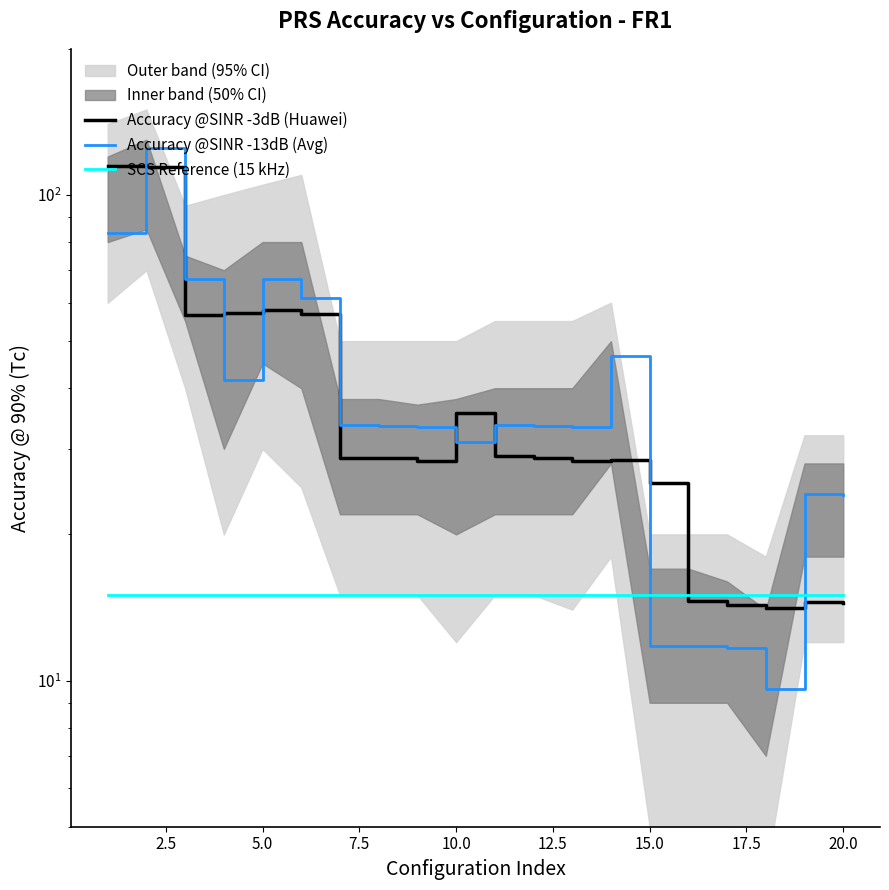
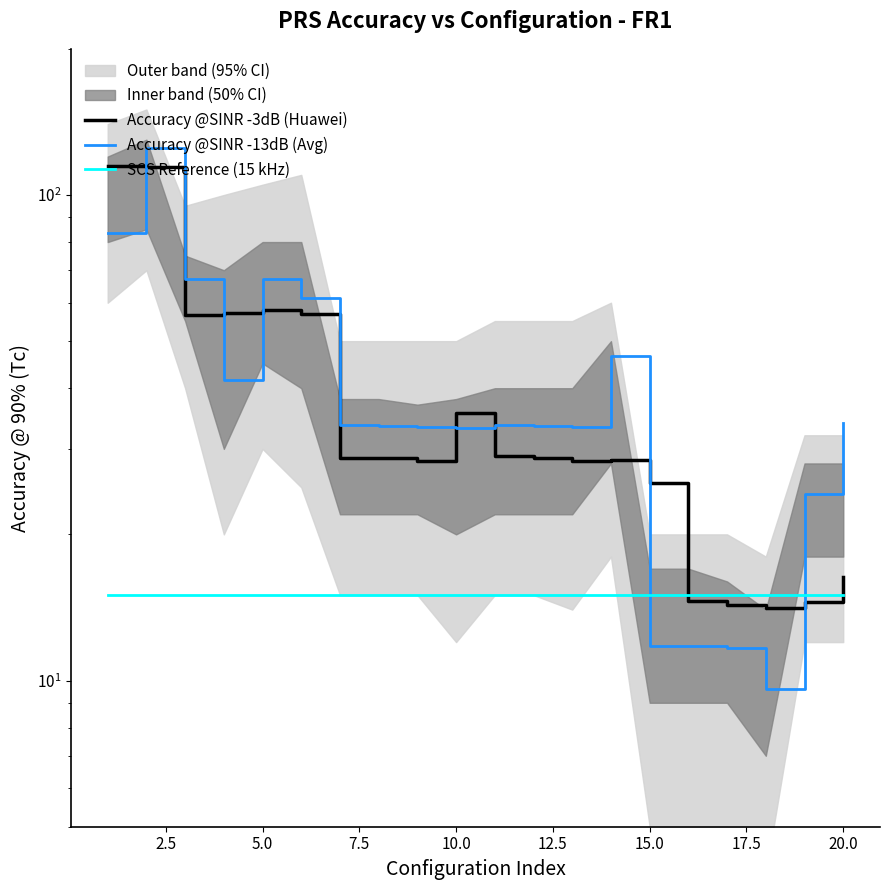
  {
    "Accuracy @SINR -3dB (Huawei)": {
      "5.0": 58,
      "10.0": 36,
      "15.0": 26,
-     "20.0": 14.5
+     "20.0": 16.3
    },
    "Accuracy @SINR -13dB (Avg)": {
      "5.0": 67,
-     "10.0": 31,
+     "10.0": 33,
      "15.0": 11.8,
-     "20.0": 24
+     "20.0": 34
    },
    "SCS Reference (15 kHz)": {
      "5.0": 15.0,
      "10.0": 15.0,
      "15.0": 15.0,
      "20.0": 15.0
    }
  }
